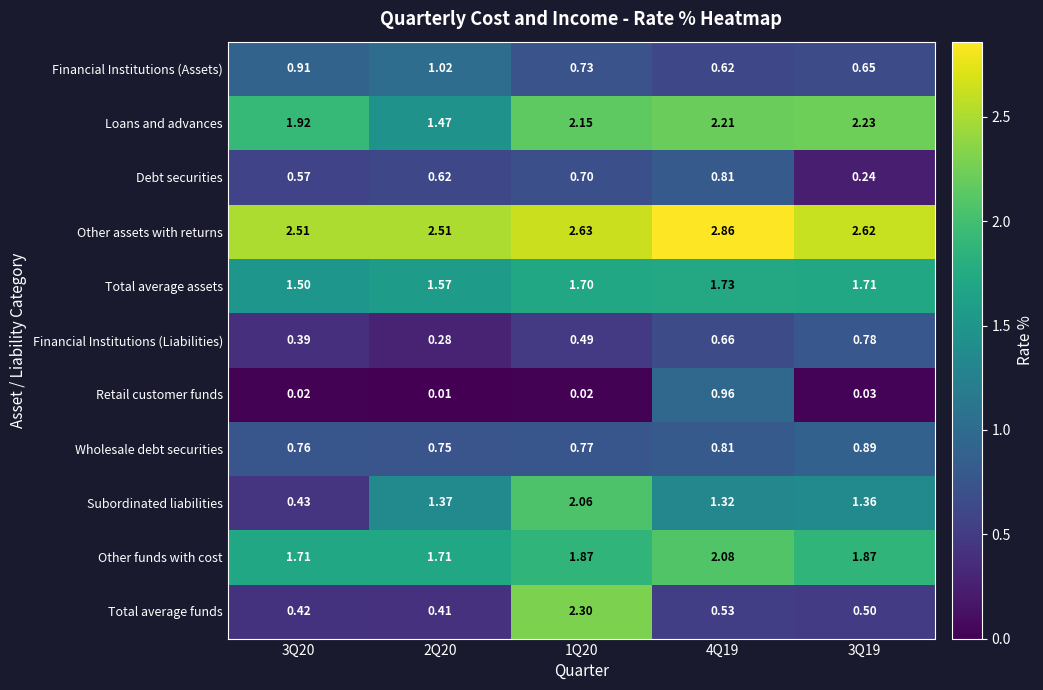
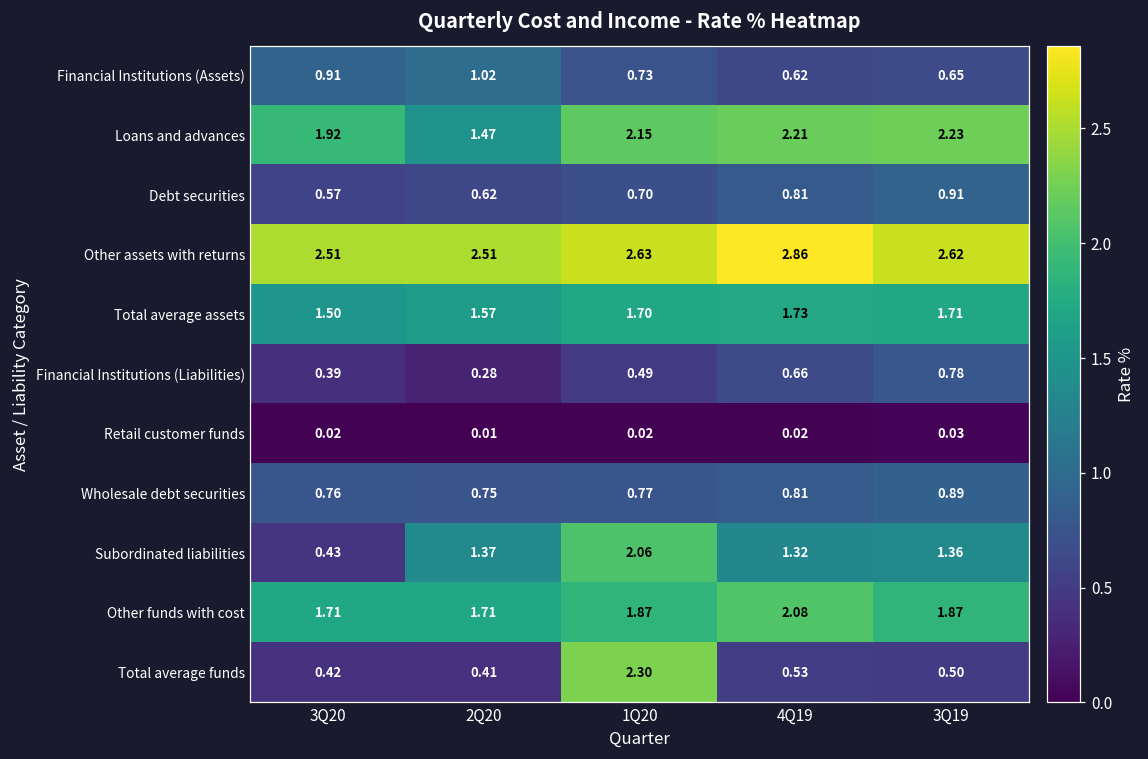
  {
    "Financial Institutions (Assets)": {
      "3Q20": 0.91,
      "2Q20": 1.02,
      "1Q20": 0.73,
      "4Q19": 0.62,
      "3Q19": 0.65
    },
    "Loans and advances": {
      "3Q20": 1.92,
      "2Q20": 1.47,
      "1Q20": 2.15,
      "4Q19": 2.21,
      "3Q19": 2.23
    },
    "Debt securities": {
      "3Q20": 0.57,
      "2Q20": 0.62,
      "1Q20": 0.70,
      "4Q19": 0.81,
-     "3Q19": 0.24
+     "3Q19": 0.91
    },
    "Other assets with returns": {
      "3Q20": 2.51,
      "2Q20": 2.51,
      "1Q20": 2.63,
      "4Q19": 2.86,
      "3Q19": 2.62
    },
    "Total average assets": {
      "3Q20": 1.50,
      "2Q20": 1.57,
      "1Q20": 1.70,
      "4Q19": 1.73,
      "3Q19": 1.71
    },
    "Financial Institutions (Liabilities)": {
      "3Q20": 0.39,
      "2Q20": 0.28,
      "1Q20": 0.49,
      "4Q19": 0.66,
      "3Q19": 0.78
    },
    "Retail customer funds": {
      "3Q20": 0.02,
      "2Q20": 0.01,
      "1Q20": 0.02,
-     "4Q19": 0.96,
+     "4Q19": 0.02,
      "3Q19": 0.03
    },
    "Wholesale debt securities": {
      "3Q20": 0.76,
      "2Q20": 0.75,
      "1Q20": 0.77,
      "4Q19": 0.81,
      "3Q19": 0.89
    },
    "Subordinated liabilities": {
      "3Q20": 0.43,
      "2Q20": 1.37,
      "1Q20": 2.06,
      "4Q19": 1.32,
      "3Q19": 1.36
    },
    "Other funds with cost": {
      "3Q20": 1.71,
      "2Q20": 1.71,
      "1Q20": 1.87,
      "4Q19": 2.08,
      "3Q19": 1.87
    },
    "Total average funds": {
      "3Q20": 0.42,
      "2Q20": 0.41,
      "1Q20": 2.30,
      "4Q19": 0.53,
      "3Q19": 0.50
    }
  }
